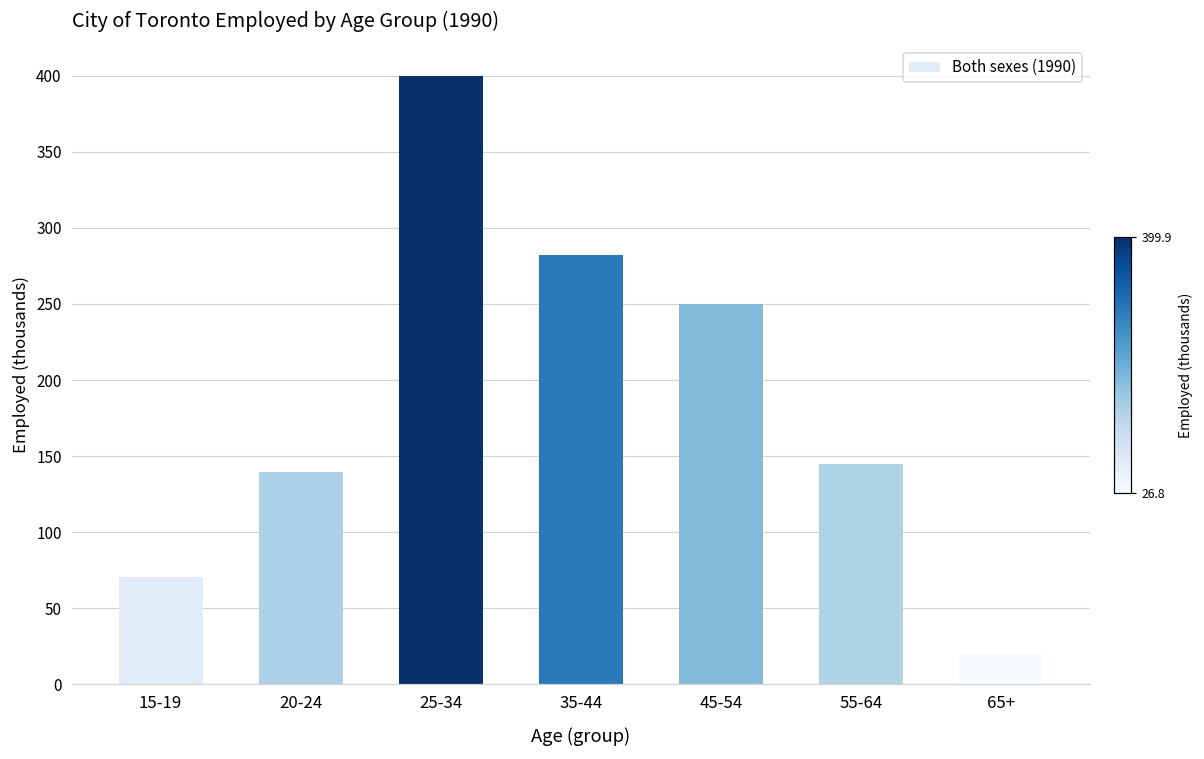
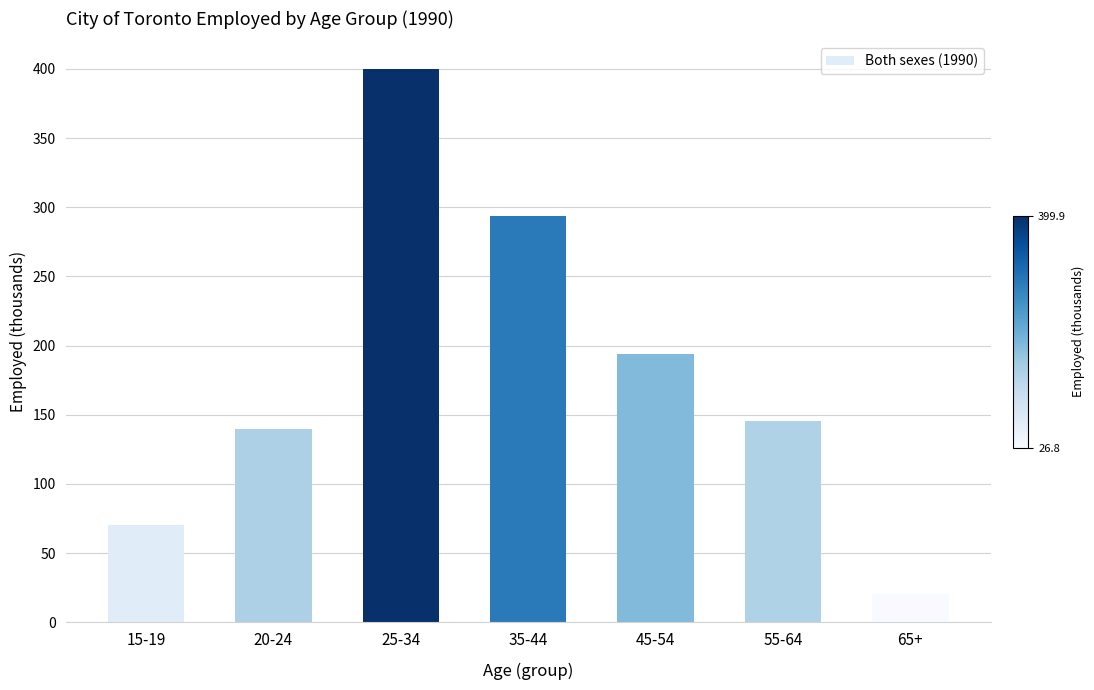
  {
    "15-19": 70,
    "20-24": 139,
    "25-34": 400,
-   "35-44": 282,
-   "45-54": 250,
+   "35-44": 294,
+   "45-54": 194,
    "55-64": 145,
    "65+": 20
  }
